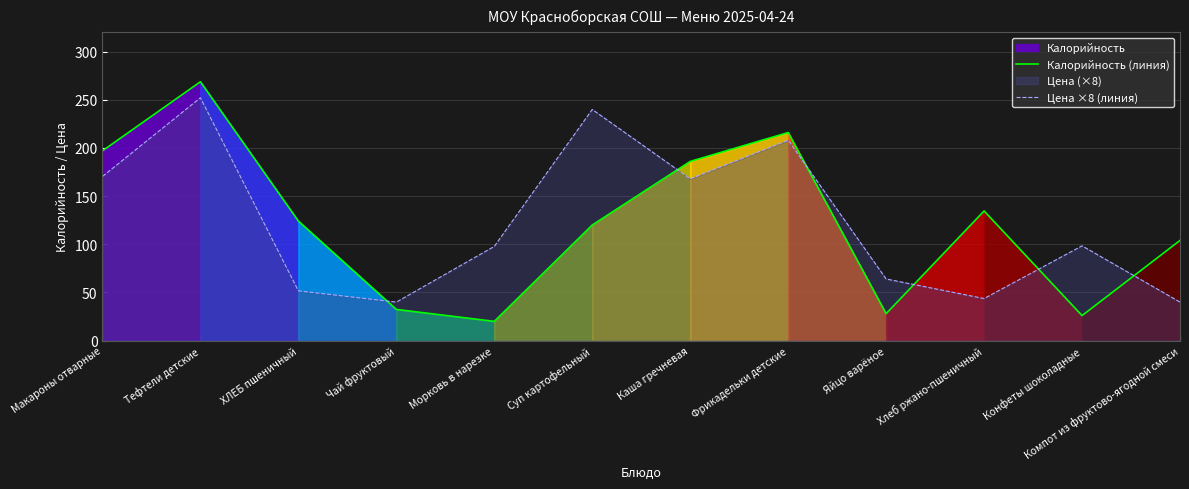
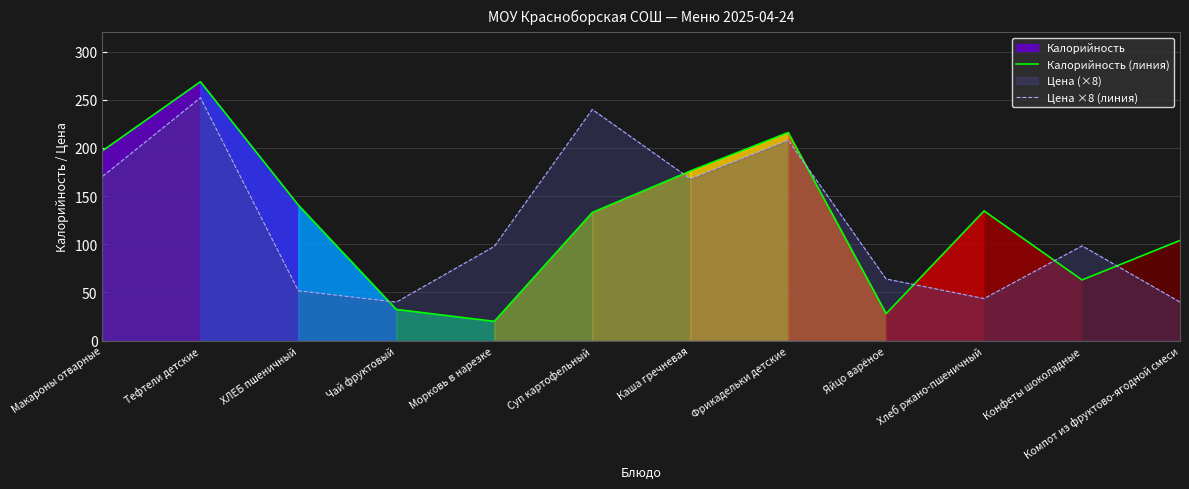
  {
    "Калорийность (линия)": {
-     "ХЛЕБ пшеничный": 120,
-     "Суп картофельный": 120,
-     "Каша гречневая": 190,
-     "Конфеты шоколадные": 30
+     "ХЛЕБ пшеничный": 140,
+     "Суп картофельный": 130,
+     "Каша гречневая": 180,
+     "Конфеты шоколадные": 60
    },
    "Цена (×8)": {
      "Макароны отварные": 170,
      "Тефтели детские": 250,
      "ХЛЕБ пшеничный": 50,
      "Чай фруктовый": 40,
      "Морковь в нарезке": 100,
      "Суп картофельный": 240,
      "Каша гречневая": 170,
      "Фрикадельки детские": 210,
      "Яйцо варёное": 60,
      "Хлеб ржано-пшеничный": 40,
      "Конфеты шоколадные": 100,
      "Компот из фруктово-ягодной смеси": 40
    }
  }
